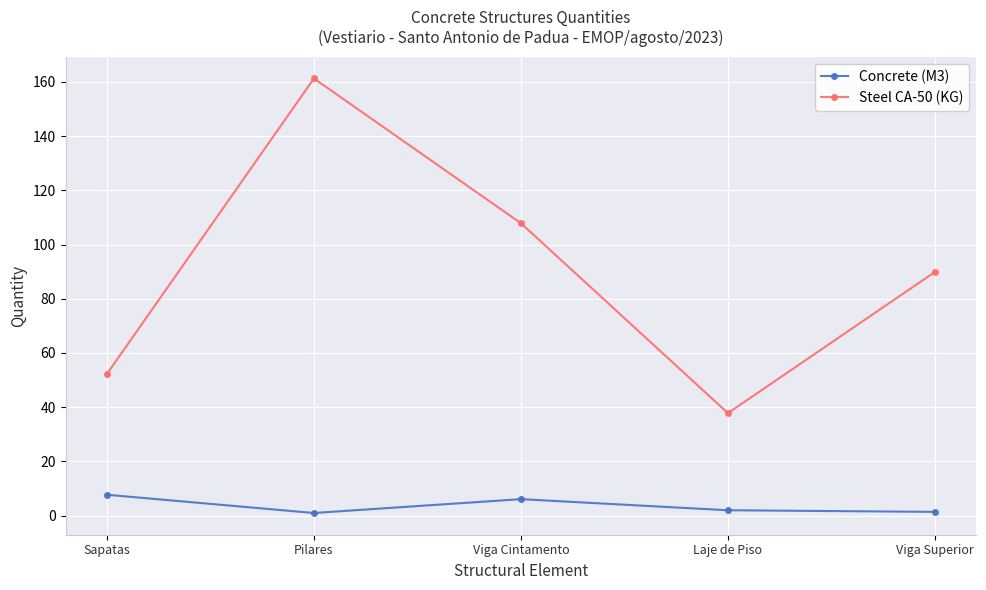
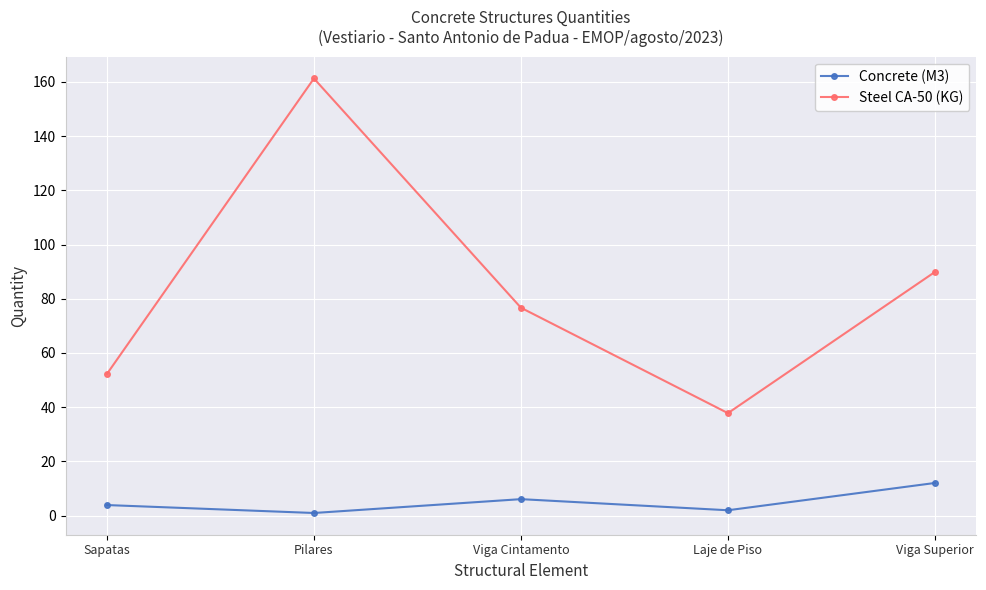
  {
    "Concrete (M3)": {
-     "Sapatas": 8,
+     "Sapatas": 4,
      "Pilares": 1,
      "Viga Cintamento": 6,
      "Laje de Piso": 2,
-     "Viga Superior": 1
+     "Viga Superior": 12
    },
    "Steel CA-50 (KG)": {
      "Sapatas": 52,
      "Pilares": 161,
-     "Viga Cintamento": 108,
+     "Viga Cintamento": 77,
      "Laje de Piso": 38,
      "Viga Superior": 90
    }
  }
